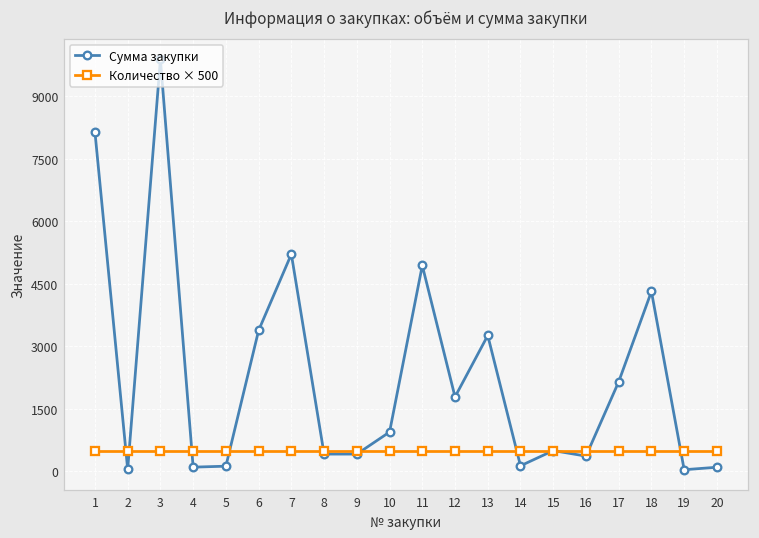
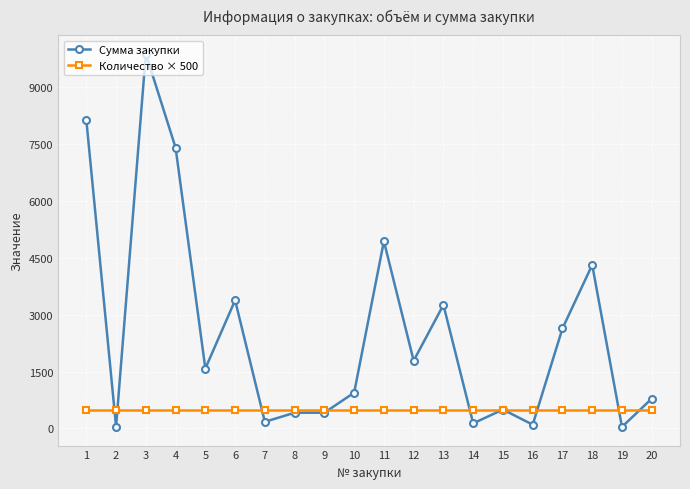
  {
    "Сумма закупки": {
      "1": 8100,
      "2": 100,
-     "4": 100,
-     "5": 100,
+     "4": 7400,
+     "5": 1600,
      "6": 3400,
-     "7": 5200,
+     "7": 200,
      "8": 400,
      "9": 400,
      "10": 900,
      "11": 4900,
      "12": 1800,
      "13": 3300,
      "14": 100,
-     "16": 400,
-     "17": 2200,
+     "16": 100,
+     "17": 2600,
      "18": 4300,
      "19": 0,
-     "20": 100
+     "20": 800
    },
    "Количество × 500": {
      "1": 500,
      "2": 500,
      "3": 500,
      "4": 500,
      "5": 500,
      "6": 500,
      "7": 500,
      "8": 500,
      "9": 500,
      "10": 500,
      "11": 500,
      "12": 500,
      "13": 500,
      "14": 500,
      "16": 500,
      "17": 500,
      "18": 500,
      "19": 500,
      "20": 500
    }
  }
